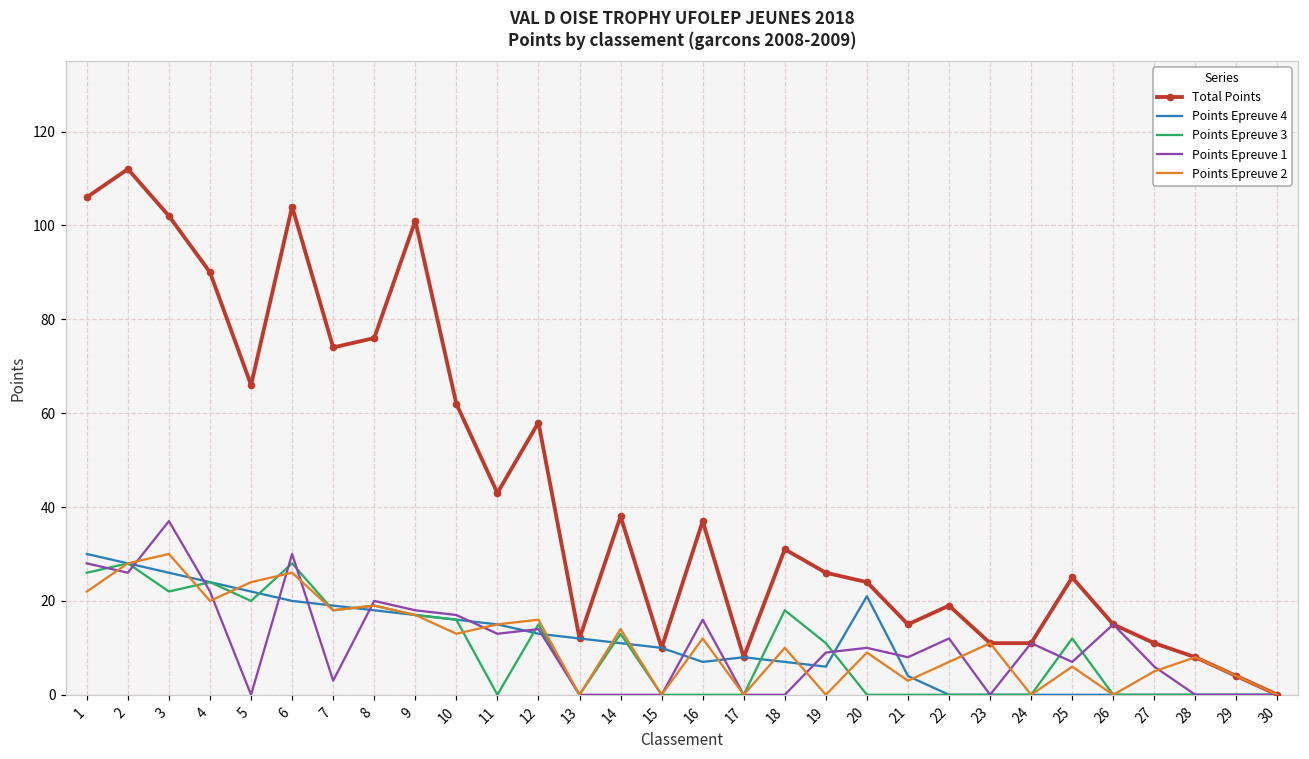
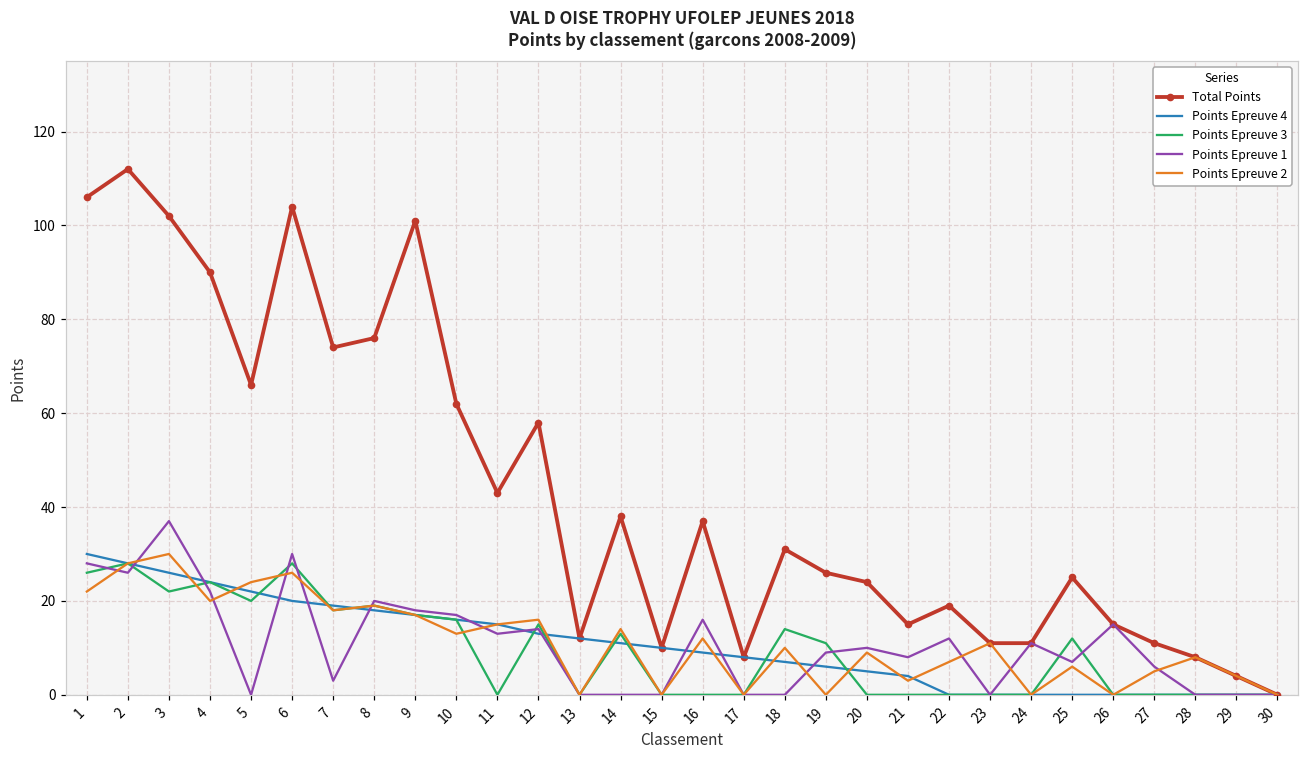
  {
    "Total Points": {
      "1": 106,
      "2": 112,
      "3": 102,
      "4": 90,
      "5": 66,
      "6": 104,
      "7": 74,
      "8": 76,
      "9": 101,
      "10": 62,
      "11": 43,
      "12": 58,
      "14": 38,
      "16": 37,
      "18": 31,
      "19": 26,
      "20": 24,
      "21": 15,
      "22": 19,
      "25": 25,
      "27": 11
    },
    "Points Epreuve 4": {
      "1": 30,
      "3": 26,
      "5": 22,
      "6": 20,
      "7": 19,
      "8": 18,
      "12": 13,
      "14": 11,
-     "16": 7,
+     "16": 9,
      "18": 7,
      "19": 6,
-     "20": 21,
+     "20": 5,
      "21": 4,
      "25": 0
    },
    "Points Epreuve 3": {
      "1": 26,
      "3": 22,
      "5": 20,
      "6": 28,
      "11": 0,
      "12": 15,
      "14": 13,
      "16": 0,
-     "18": 18,
+     "18": 14,
      "19": 11,
      "20": 0,
      "21": 0,
      "25": 12
    },
    "Points Epreuve 1": {
      "1": 28,
      "2": 26,
      "3": 37,
      "4": 22,
      "5": 0,
      "6": 30,
      "7": 3,
      "8": 20,
      "9": 18,
      "10": 17,
      "11": 13,
      "12": 14,
      "14": 0,
      "16": 16,
      "18": 0,
      "19": 9,
      "20": 10,
      "21": 8,
      "22": 12,
      "25": 7,
      "27": 6
    },
    "Points Epreuve 2": {
      "1": 22,
      "3": 30,
      "4": 20,
      "5": 24,
      "6": 26,
      "10": 13,
      "12": 16,
      "14": 14,
      "16": 12,
      "18": 10,
      "19": 0,
      "20": 9,
      "21": 3,
      "22": 7,
      "25": 6,
      "27": 5
    }
  }
